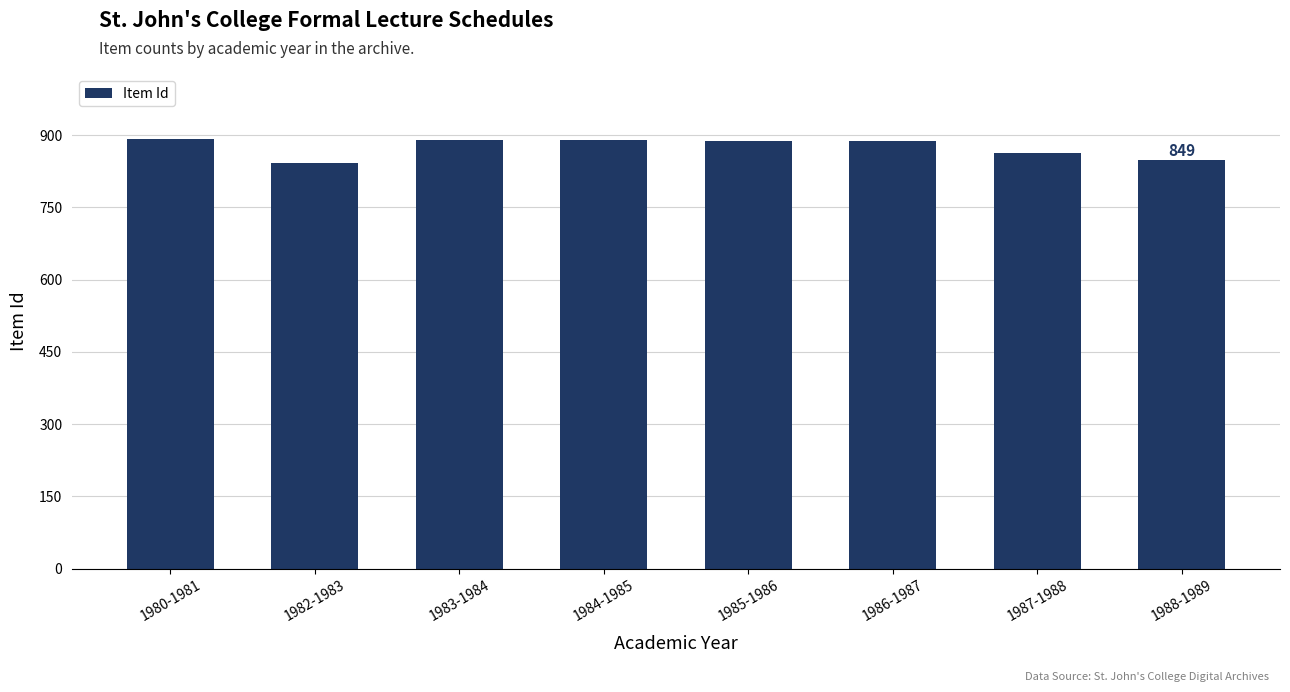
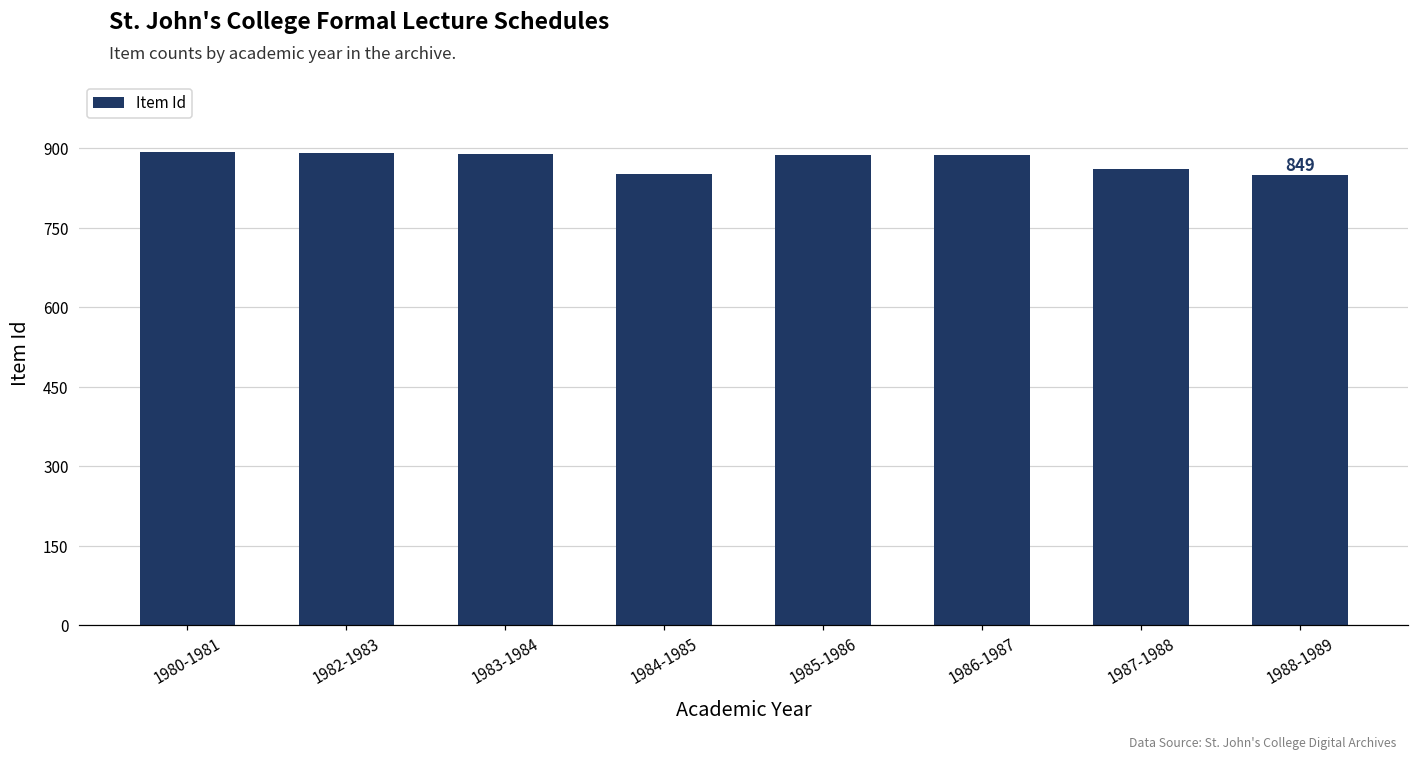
  {
    "1980-1981": 890,
-   "1982-1983": 840,
+   "1982-1983": 890,
    "1983-1984": 890,
-   "1984-1985": 890,
+   "1984-1985": 850,
    "1985-1986": 890,
    "1986-1987": 890,
    "1987-1988": 860
  }
